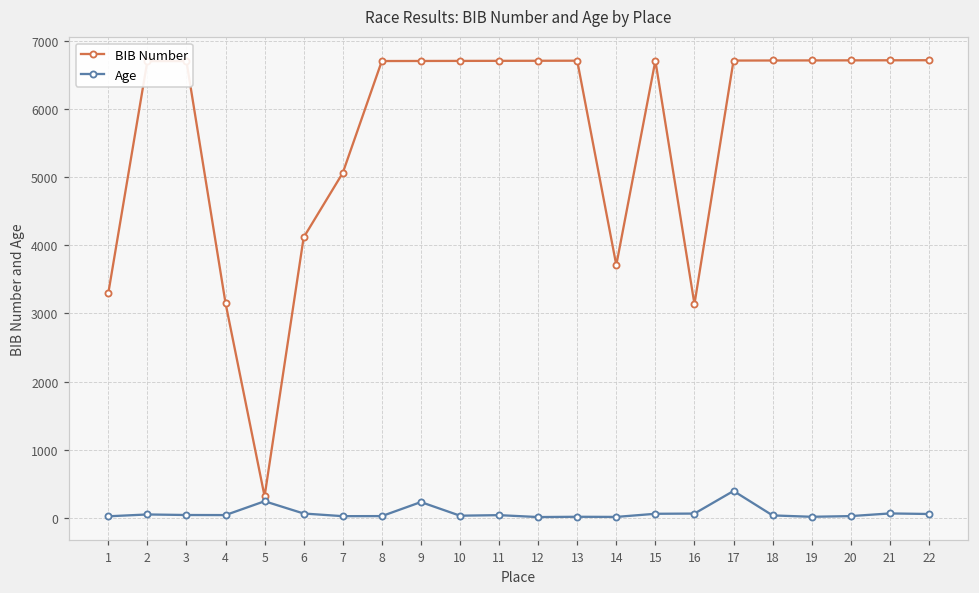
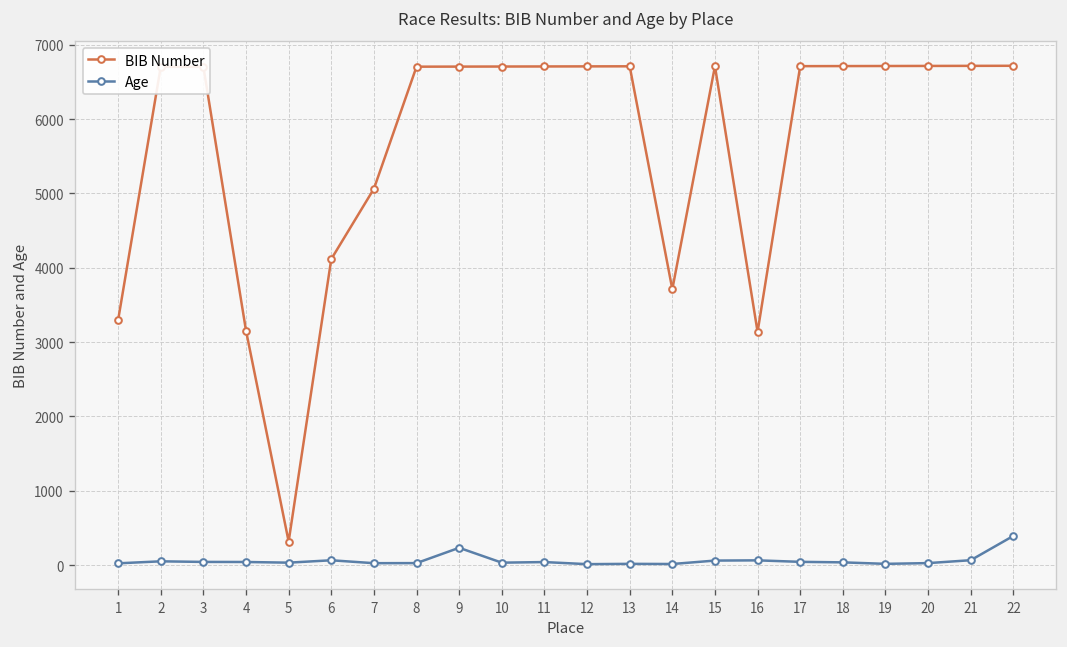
  {
    "BIB Number": {
      "1": 3300,
      "4": 3200,
      "5": 300,
      "6": 4100,
      "7": 5100,
      "8": 6700,
      "9": 6700,
      "10": 6700,
      "11": 6700,
      "12": 6700,
      "13": 6700,
      "14": 3700,
      "15": 6700,
      "16": 3100,
      "17": 6700,
      "18": 6700,
      "19": 6700,
      "20": 6700,
      "21": 6700,
      "22": 6700
    },
    "Age": {
      "1": 0,
      "2": 100,
      "3": 0,
      "4": 0,
-     "5": 200,
+     "5": 0,
      "6": 100,
      "7": 0,
      "8": 0,
      "9": 200,
      "10": 0,
      "11": 0,
      "12": 0,
      "13": 0,
      "14": 0,
      "15": 100,
      "16": 100,
-     "17": 400,
+     "17": 0,
      "18": 0,
      "19": 0,
      "20": 0,
      "21": 100,
-     "22": 100
+     "22": 400
    }
  }
